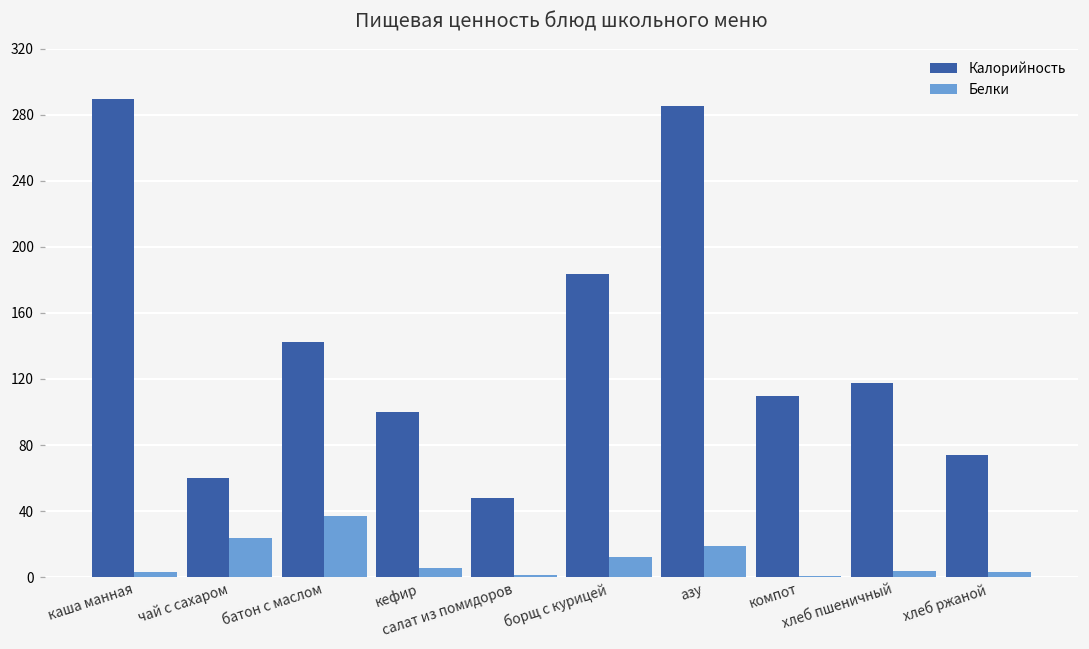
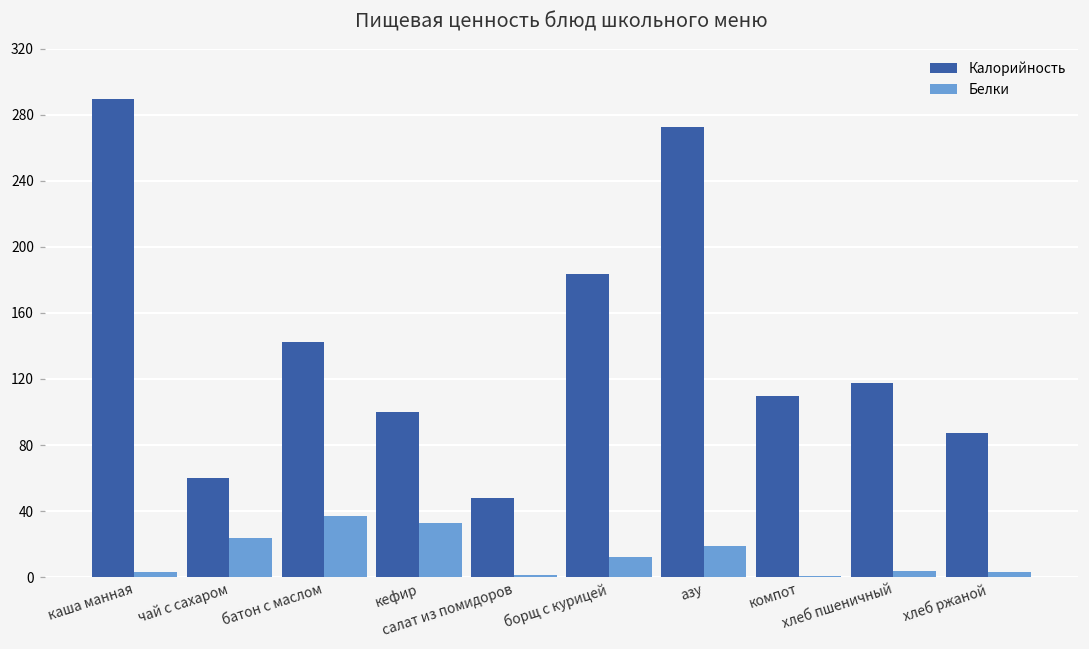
  {
    "Калорийность": {
      "каша манная": 290,
      "чай с сахаром": 60,
      "батон с маслом": 142,
      "кефир": 100,
      "салат из помидоров": 48,
      "борщ с курицей": 183,
-     "азу": 285,
+     "азу": 273,
      "компот": 110,
      "хлеб пшеничный": 118,
-     "хлеб ржаной": 74
+     "хлеб ржаной": 87
    },
    "Белки": {
      "каша манная": 3,
      "чай с сахаром": 24,
      "батон с маслом": 37,
-     "кефир": 6,
+     "кефир": 33,
      "борщ с курицей": 12,
      "азу": 19,
      "хлеб пшеничный": 4,
      "хлеб ржаной": 3
    }
  }
